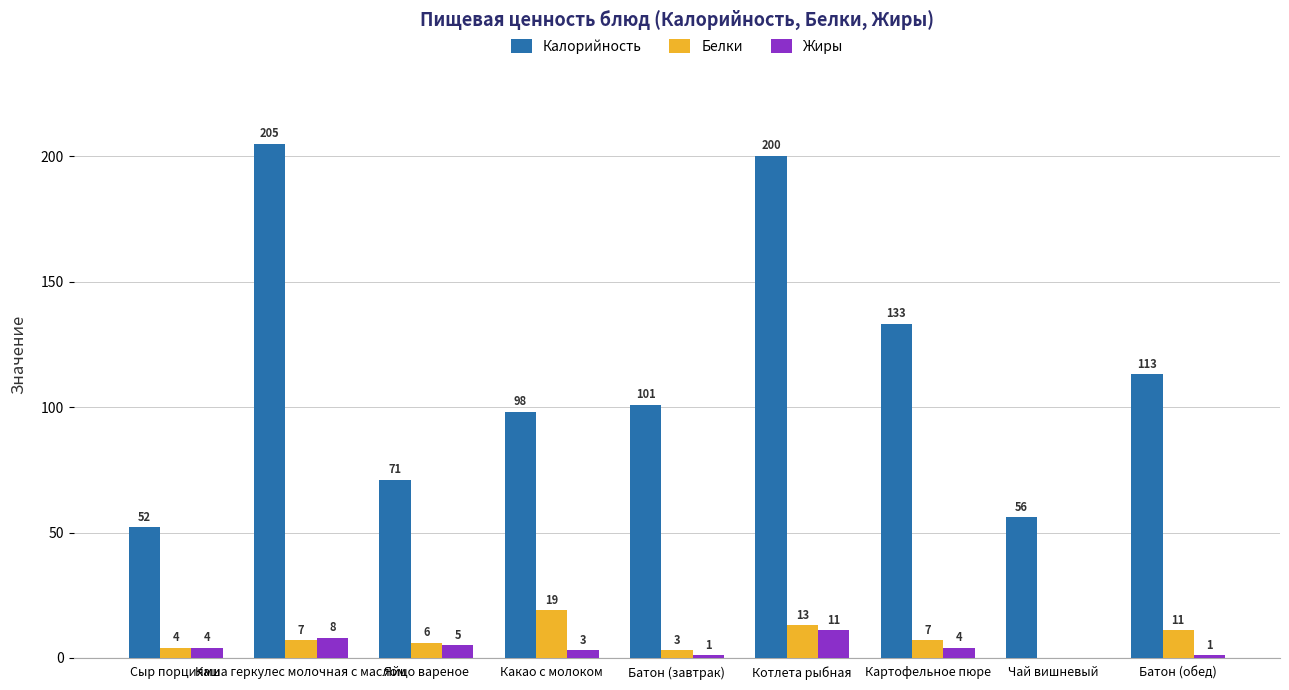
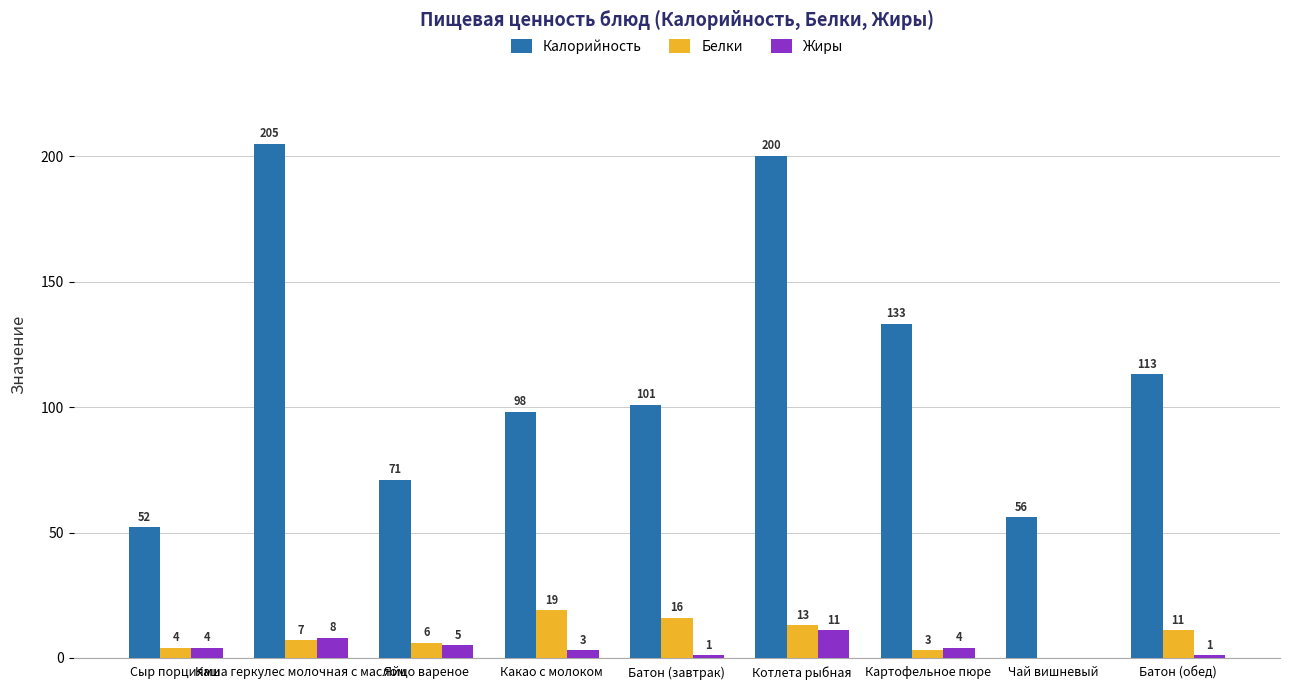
  {
    "Белки": {
      "Каша геркулес молочная с маслом": 7,
      "Какао с молоком": 19,
-     "Батон (завтрак)": 3,
+     "Батон (завтрак)": 16,
      "Котлета рыбная": 13,
-     "Картофельное пюре": 7,
+     "Картофельное пюре": 3,
      "Батон (обед)": 11
    }
  }
